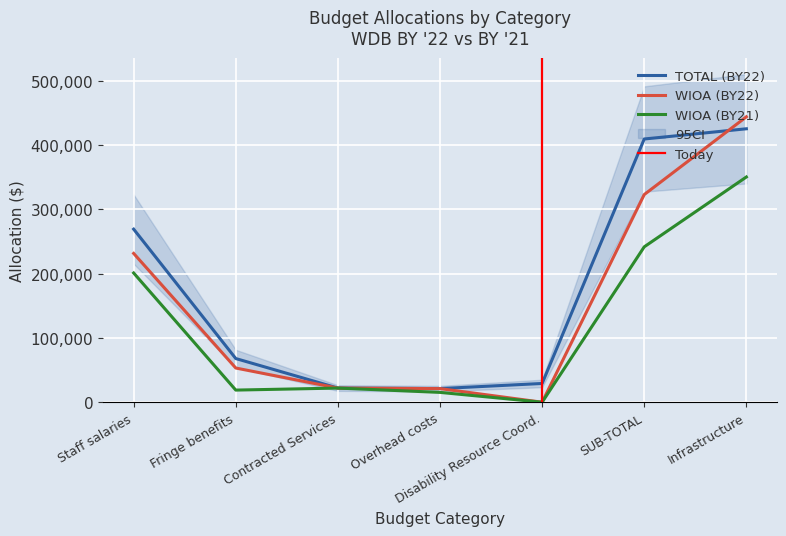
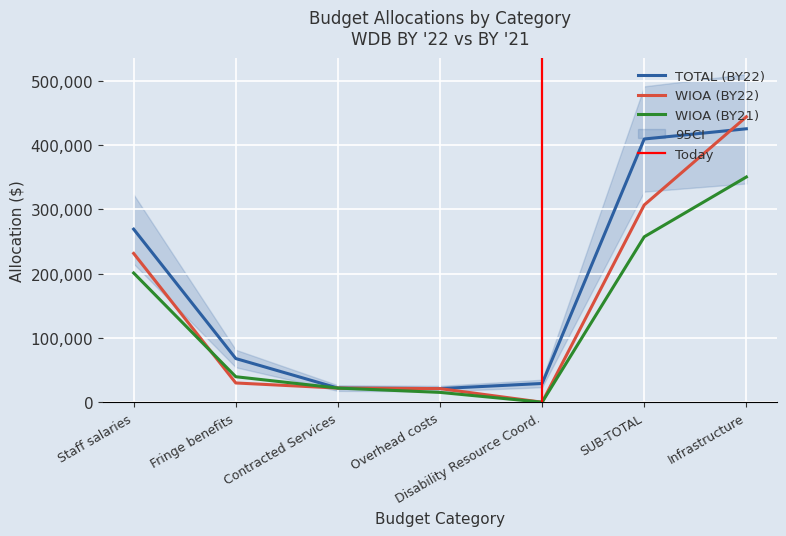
  {
    "WIOA (BY22)": {
      "Staff salaries": "230,000",
-     "Fringe benefits": "50,000",
-     "SUB-TOTAL": "320,000"
+     "Fringe benefits": "30,000",
+     "SUB-TOTAL": "310,000"
    },
    "WIOA (BY21)": {
      "Staff salaries": "200,000",
-     "Fringe benefits": "20,000",
+     "Fringe benefits": "40,000",
      "Overhead costs": "20,000",
-     "SUB-TOTAL": "240,000",
+     "SUB-TOTAL": "260,000",
      "Infrastructure": "350,000"
    }
  }
